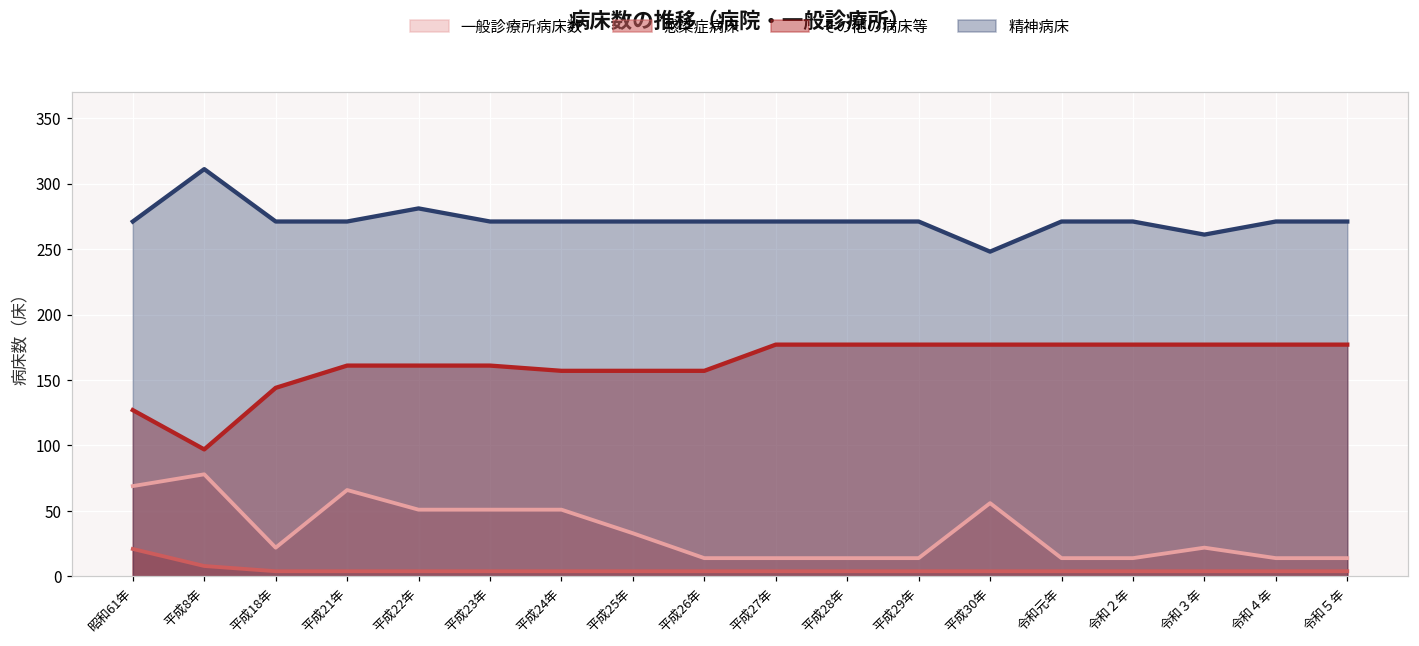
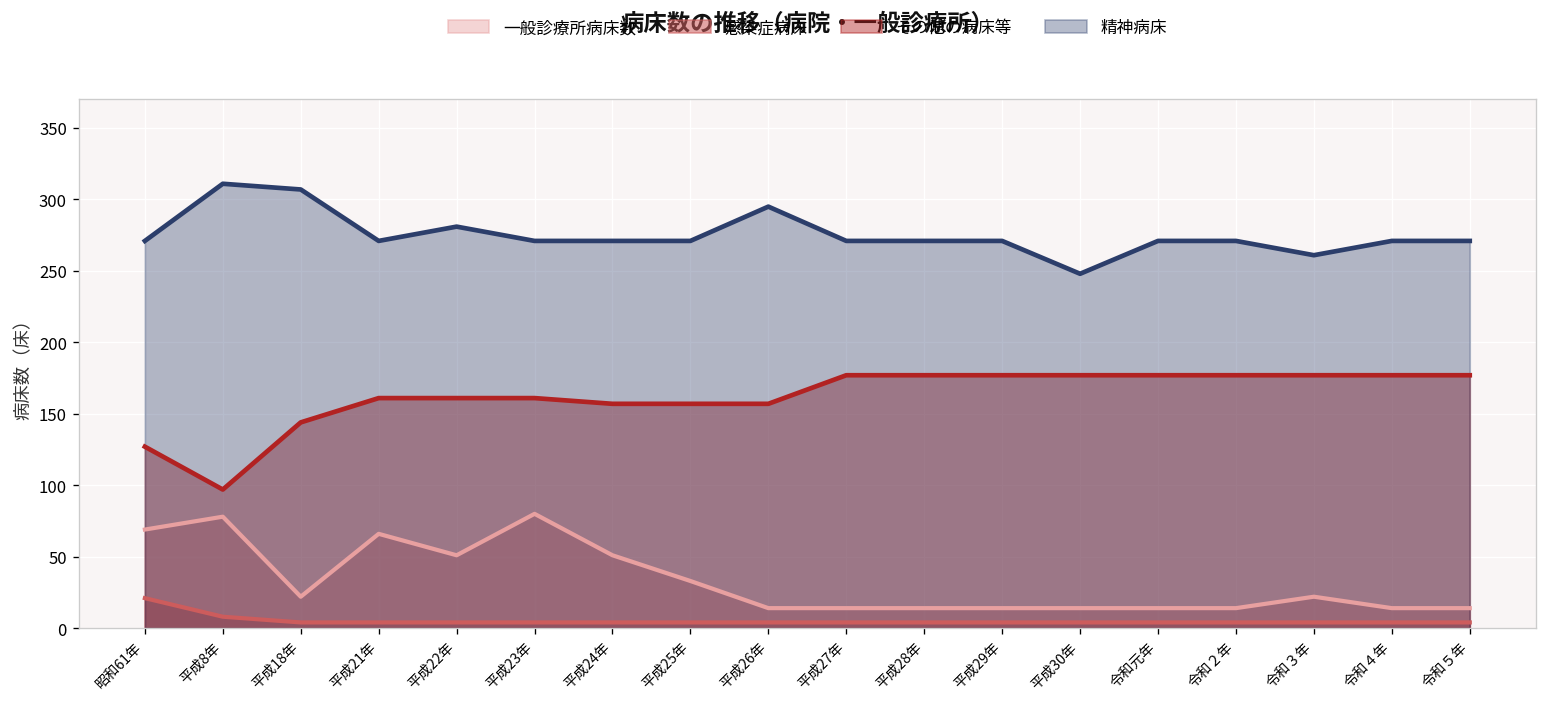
  {
    "一般診療所病床数": {
      "昭和61年": 69,
      "平成8年": 78,
      "平成18年": 22,
      "平成21年": 66,
      "平成22年": 51,
-     "平成23年": 51,
+     "平成23年": 80,
      "平成24年": 51,
      "平成25年": 33,
      "平成26年": 14,
      "平成27年": 14,
      "平成28年": 14,
      "平成29年": 14,
-     "平成30年": 56,
+     "平成30年": 14,
      "令和元年": 14,
      "令和２年": 14,
      "令和３年": 22,
      "令和４年": 14,
      "令和５年": 14
    },
    "精神病床": {
      "昭和61年": 271,
      "平成8年": 311,
-     "平成18年": 271,
+     "平成18年": 307,
      "平成21年": 271,
      "平成22年": 281,
      "平成23年": 271,
      "平成24年": 271,
      "平成25年": 271,
-     "平成26年": 271,
+     "平成26年": 295,
      "平成27年": 271,
      "平成28年": 271,
      "平成29年": 271,
      "平成30年": 248,
      "令和元年": 271,
      "令和２年": 271,
      "令和３年": 261,
      "令和４年": 271,
      "令和５年": 271
    }
  }
